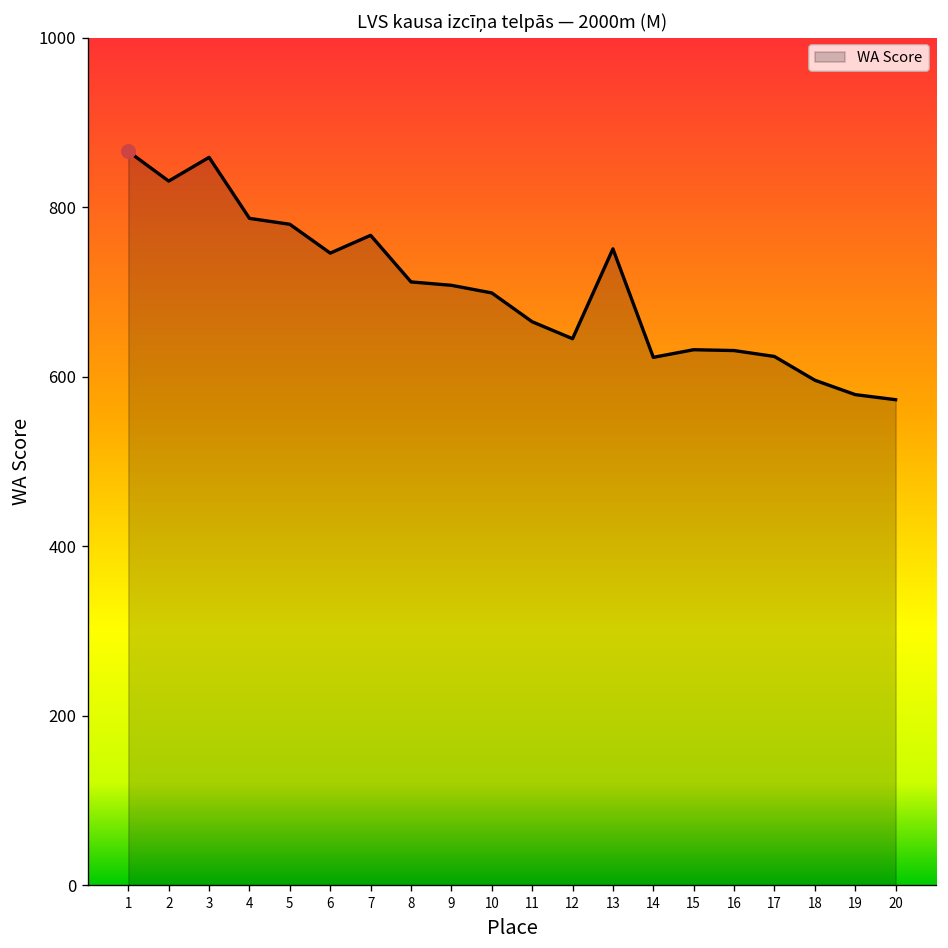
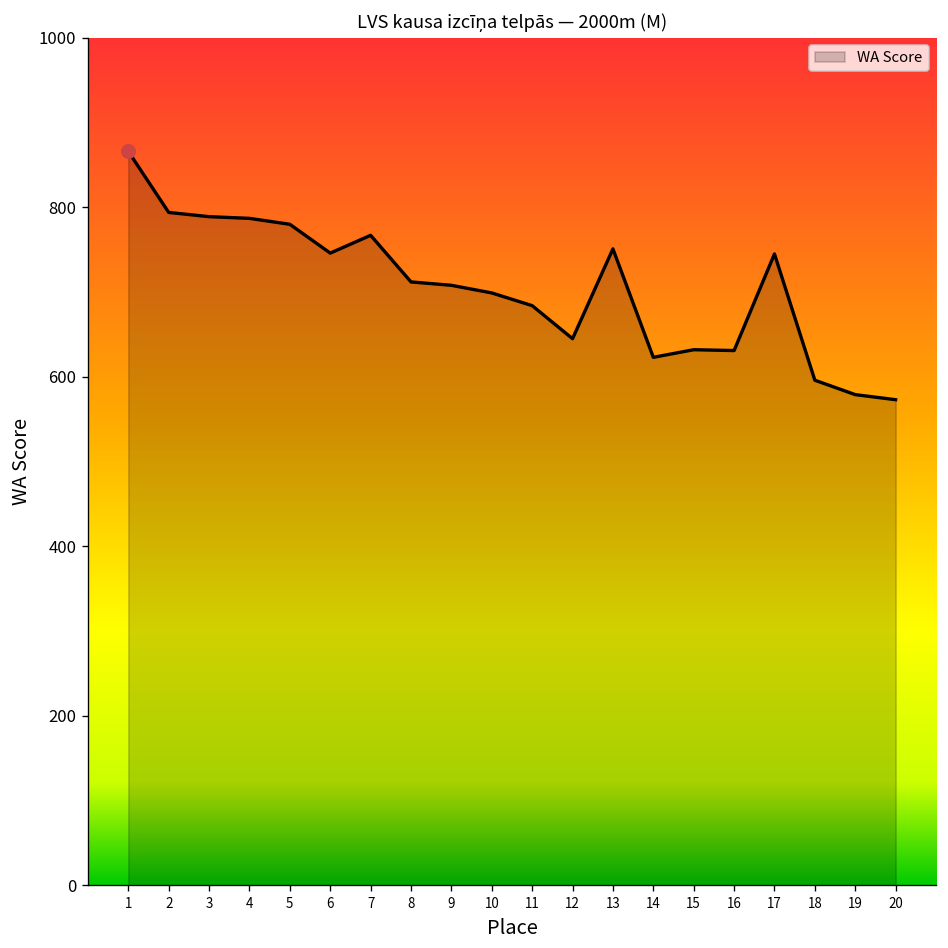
  {
    "WA Score": {
-     "2": 830,
-     "3": 860,
+     "2": 790,
+     "3": 790,
      "4": 790,
      "5": 780,
      "6": 750,
      "7": 770,
      "8": 710,
      "9": 710,
      "10": 700,
-     "11": 670,
+     "11": 680,
      "12": 650,
      "13": 750,
      "14": 620,
      "15": 630,
      "16": 630,
-     "17": 620,
+     "17": 750,
      "18": 600,
      "19": 580,
      "20": 570
    }
  }
